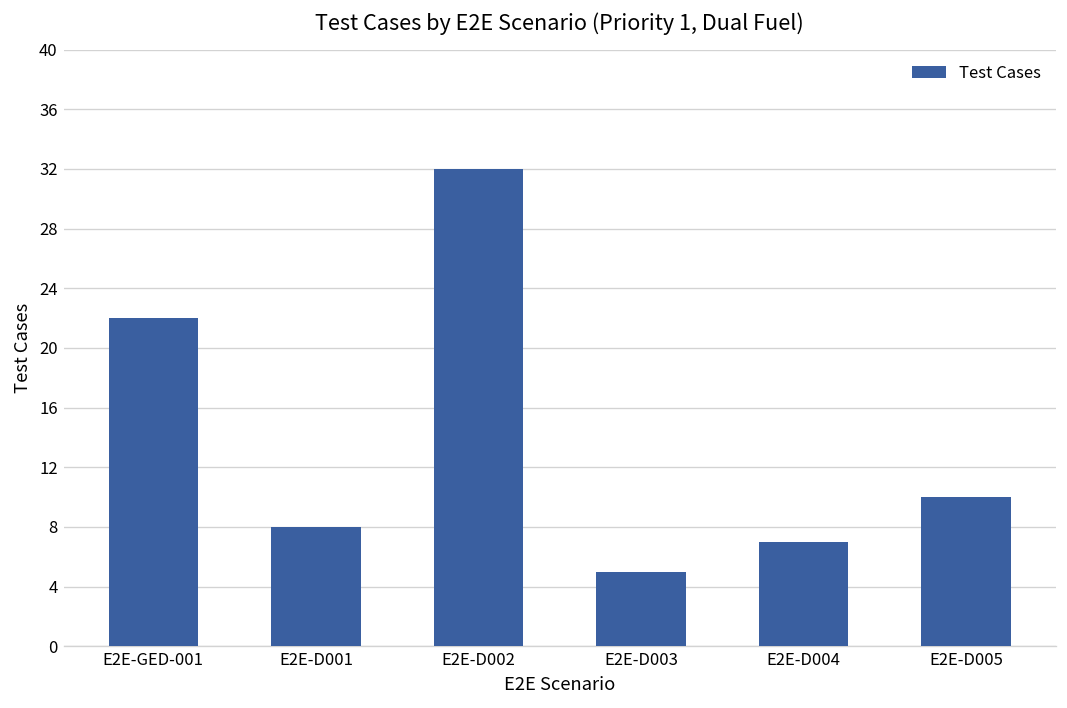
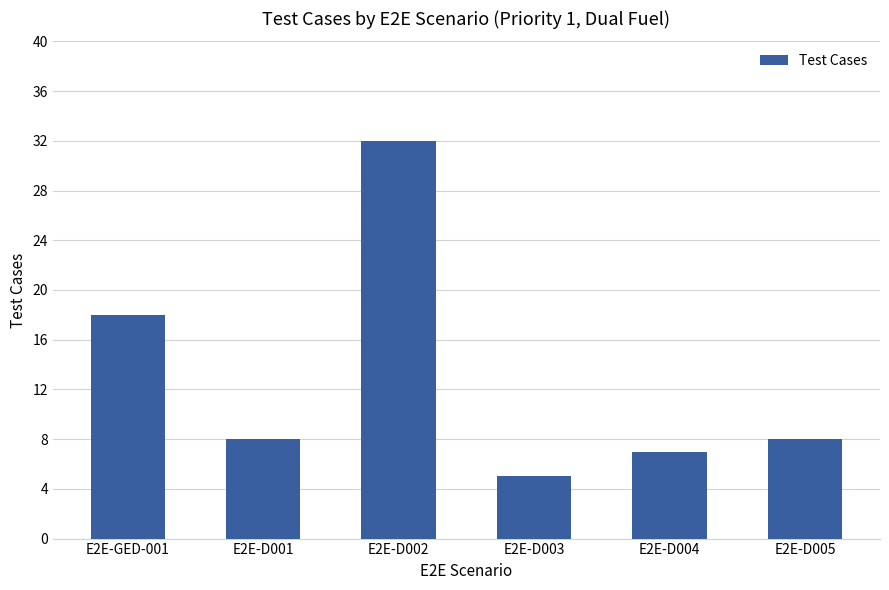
  {
-   "E2E-GED-001": 22,
+   "E2E-GED-001": 18,
    "E2E-D001": 8,
    "E2E-D002": 32,
    "E2E-D003": 5,
    "E2E-D004": 7,
-   "E2E-D005": 10
+   "E2E-D005": 8
  }
